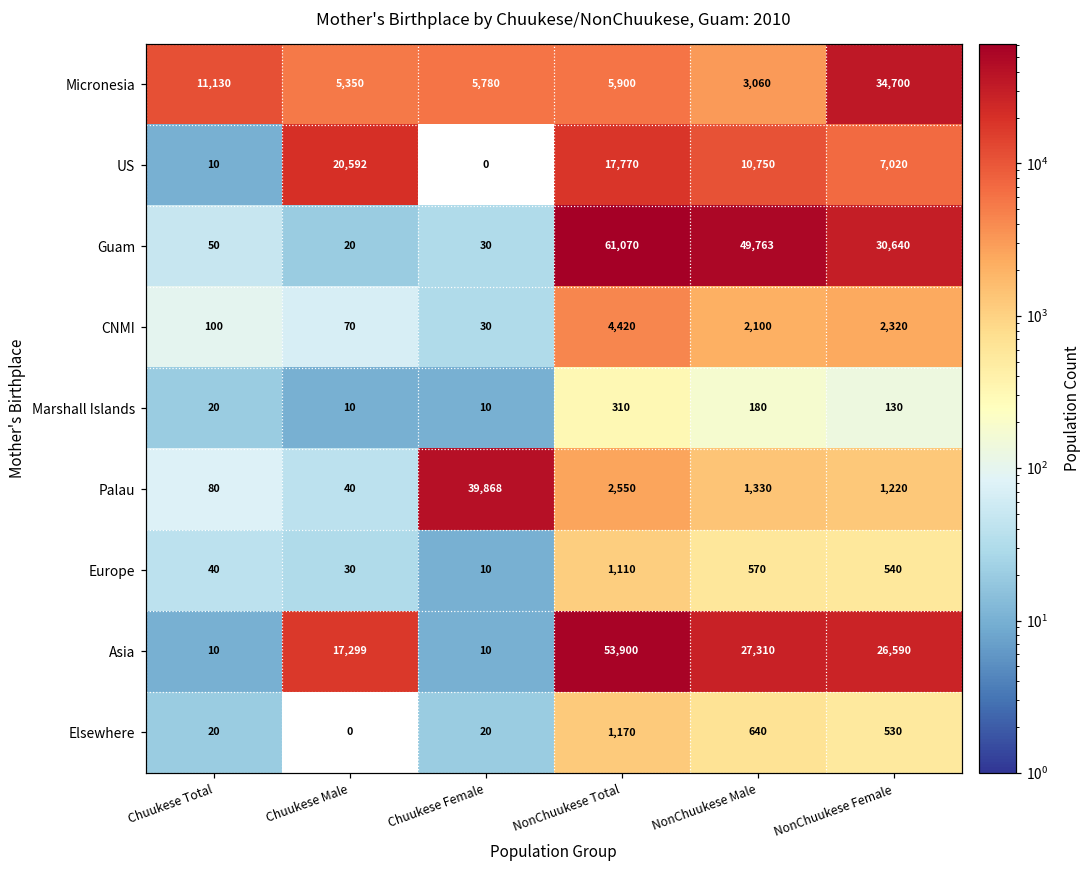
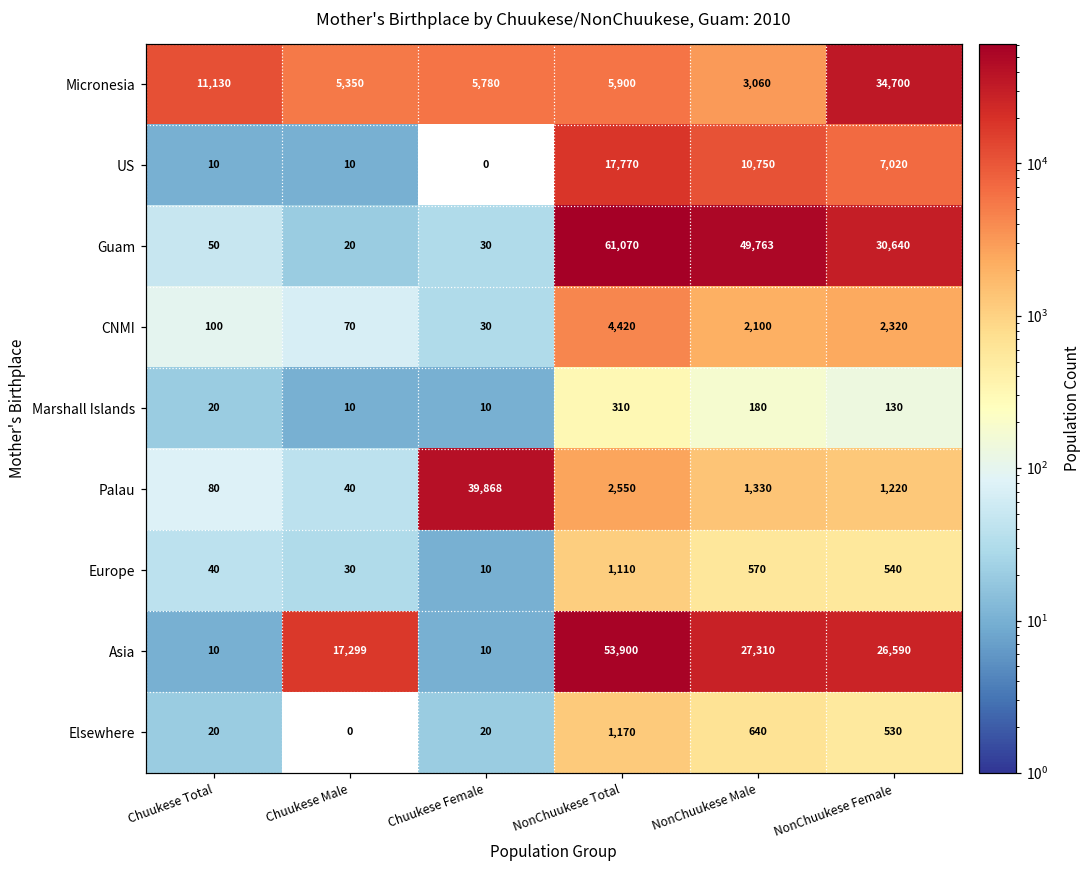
  {
    "Micronesia": {
      "Chuukese Total": "11,130",
      "Chuukese Male": "5,350",
      "Chuukese Female": "5,780",
      "NonChuukese Total": "5,900",
      "NonChuukese Male": "3,060",
      "NonChuukese Female": "34,700"
    },
    "US": {
      "Chuukese Total": "10",
-     "Chuukese Male": "20,592",
+     "Chuukese Male": "10",
      "Chuukese Female": "0",
      "NonChuukese Total": "17,770",
      "NonChuukese Male": "10,750",
      "NonChuukese Female": "7,020"
    },
    "Guam": {
      "Chuukese Total": "50",
      "Chuukese Male": "20",
      "Chuukese Female": "30",
      "NonChuukese Total": "61,070",
      "NonChuukese Male": "49,763",
      "NonChuukese Female": "30,640"
    },
    "CNMI": {
      "Chuukese Total": "100",
      "Chuukese Male": "70",
      "Chuukese Female": "30",
      "NonChuukese Total": "4,420",
      "NonChuukese Male": "2,100",
      "NonChuukese Female": "2,320"
    },
    "Marshall Islands": {
      "Chuukese Total": "20",
      "Chuukese Male": "10",
      "Chuukese Female": "10",
      "NonChuukese Total": "310",
      "NonChuukese Male": "180",
      "NonChuukese Female": "130"
    },
    "Palau": {
      "Chuukese Total": "80",
      "Chuukese Male": "40",
      "Chuukese Female": "39,868",
      "NonChuukese Total": "2,550",
      "NonChuukese Male": "1,330",
      "NonChuukese Female": "1,220"
    },
    "Europe": {
      "Chuukese Total": "40",
      "Chuukese Male": "30",
      "Chuukese Female": "10",
      "NonChuukese Total": "1,110",
      "NonChuukese Male": "570",
      "NonChuukese Female": "540"
    },
    "Asia": {
      "Chuukese Total": "10",
      "Chuukese Male": "17,299",
      "Chuukese Female": "10",
      "NonChuukese Total": "53,900",
      "NonChuukese Male": "27,310",
      "NonChuukese Female": "26,590"
    },
    "Elsewhere": {
      "Chuukese Total": "20",
      "Chuukese Male": "0",
      "Chuukese Female": "20",
      "NonChuukese Total": "1,170",
      "NonChuukese Male": "640",
      "NonChuukese Female": "530"
    }
  }
